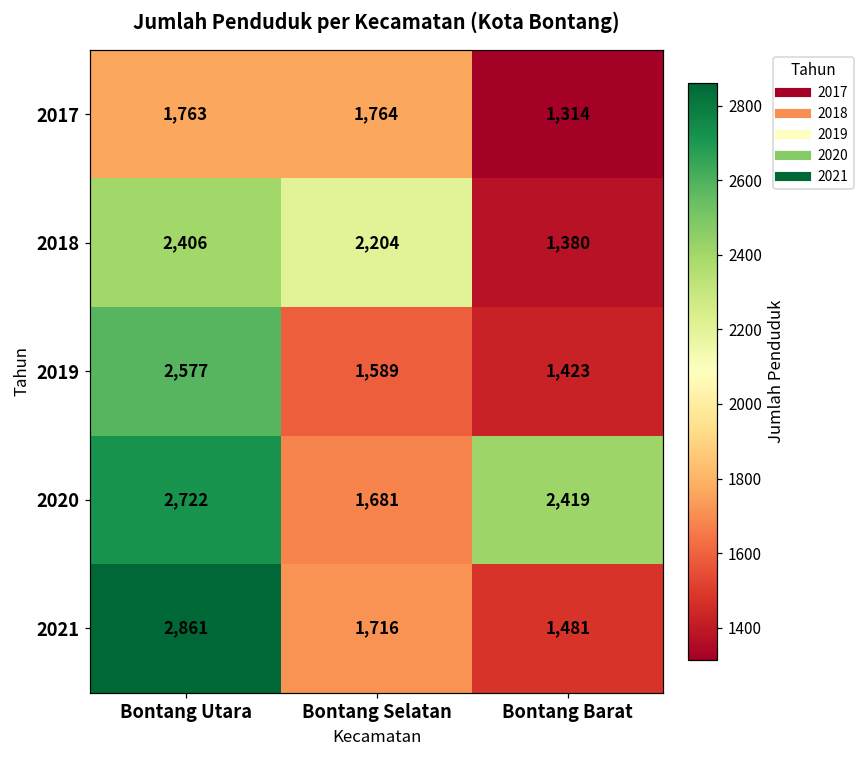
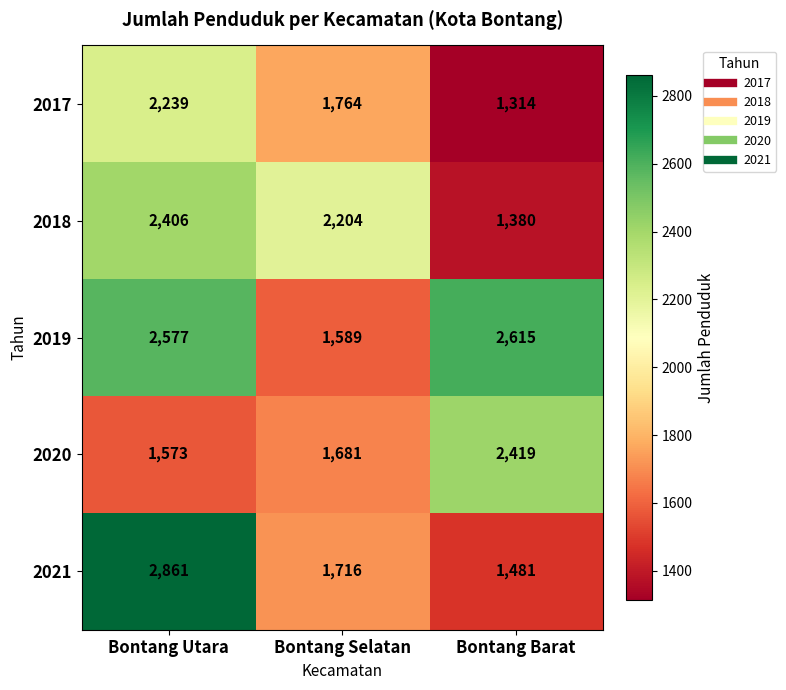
  {
    "2017": {
-     "Bontang Utara": "1,763",
+     "Bontang Utara": "2,239",
      "Bontang Selatan": "1,764",
      "Bontang Barat": "1,314"
    },
    "2018": {
      "Bontang Utara": "2,406",
      "Bontang Selatan": "2,204",
      "Bontang Barat": "1,380"
    },
    "2019": {
      "Bontang Utara": "2,577",
      "Bontang Selatan": "1,589",
-     "Bontang Barat": "1,423"
+     "Bontang Barat": "2,615"
    },
    "2020": {
-     "Bontang Utara": "2,722",
+     "Bontang Utara": "1,573",
      "Bontang Selatan": "1,681",
      "Bontang Barat": "2,419"
    },
    "2021": {
      "Bontang Utara": "2,861",
      "Bontang Selatan": "1,716",
      "Bontang Barat": "1,481"
    }
  }
